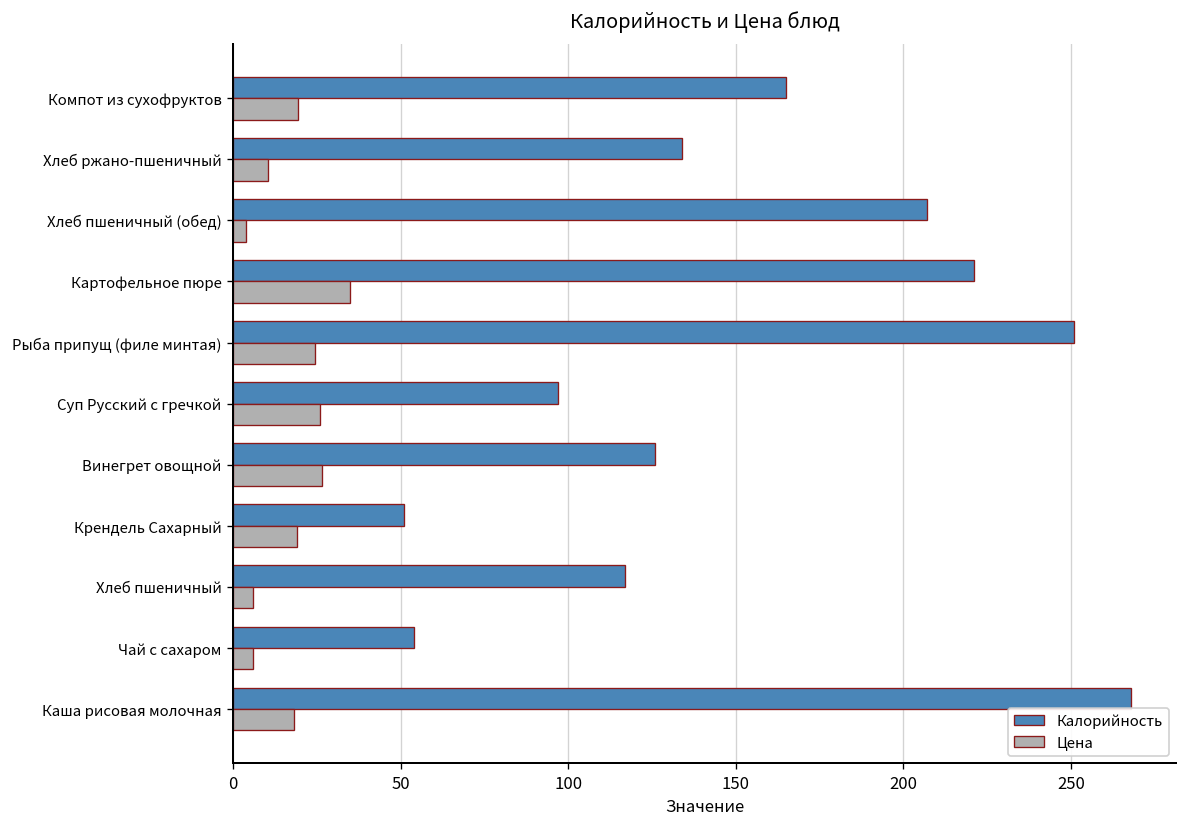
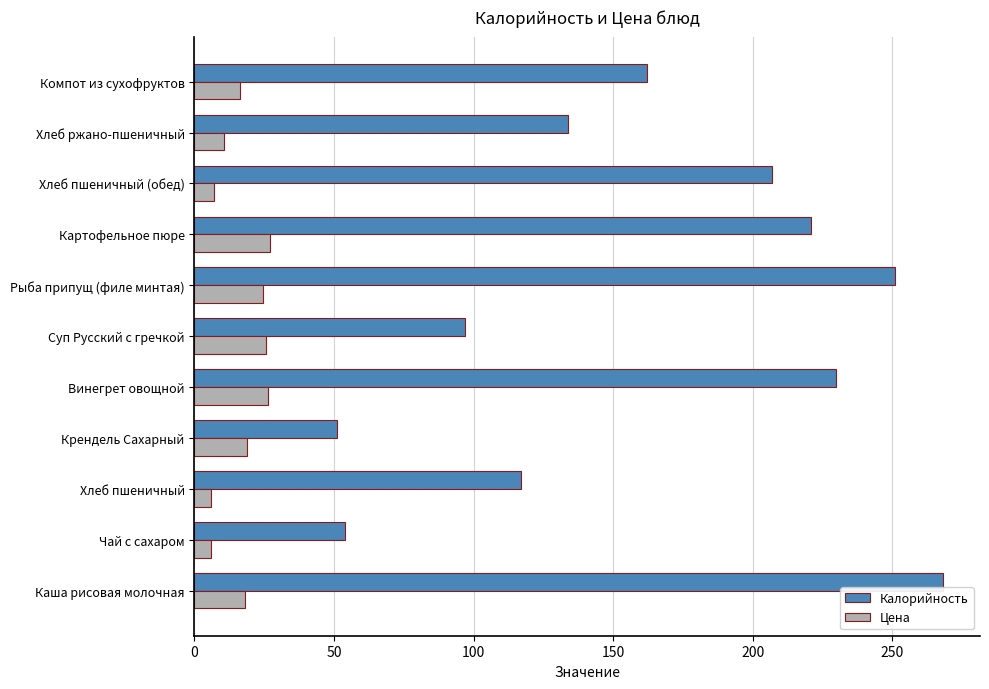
  {
    "Калорийность": {
-     "Компот из сухофруктов": 165,
+     "Компот из сухофруктов": 162,
      "Хлеб ржано-пшеничный": 134,
      "Хлеб пшеничный (обед)": 207,
      "Картофельное пюре": 221,
      "Рыба припущ (филе минтая)": 251,
      "Суп Русский с гречкой": 97,
-     "Винегрет овощной": 126,
+     "Винегрет овощной": 230,
      "Крендель Сахарный": 51,
      "Хлеб пшеничный": 117,
      "Чай с сахаром": 54,
      "Каша рисовая молочная": 268
    },
    "Цена": {
-     "Компот из сухофруктов": 19,
+     "Компот из сухофруктов": 16,
      "Хлеб ржано-пшеничный": 11,
-     "Хлеб пшеничный (обед)": 4,
-     "Картофельное пюре": 35,
+     "Хлеб пшеничный (обед)": 7,
+     "Картофельное пюре": 27,
      "Рыба припущ (филе минтая)": 25,
      "Суп Русский с гречкой": 26,
      "Винегрет овощной": 27,
      "Крендель Сахарный": 19,
      "Хлеб пшеничный": 6,
      "Чай с сахаром": 6,
      "Каша рисовая молочная": 18
    }
  }
